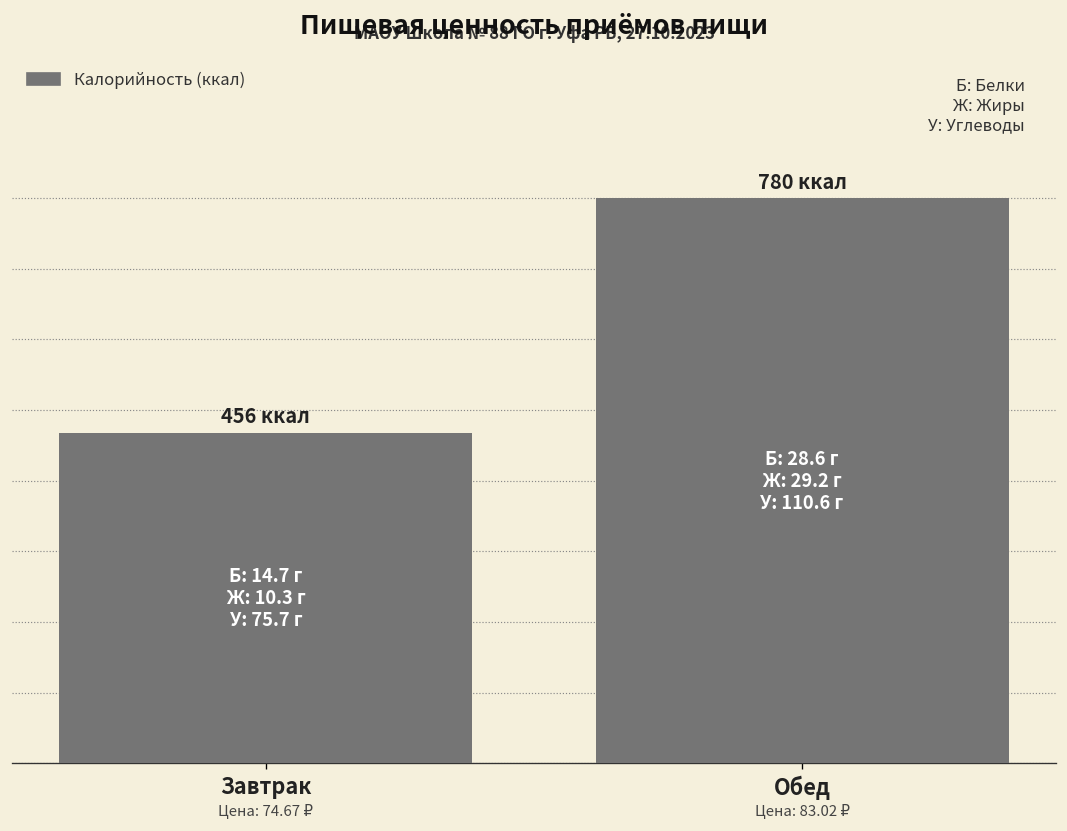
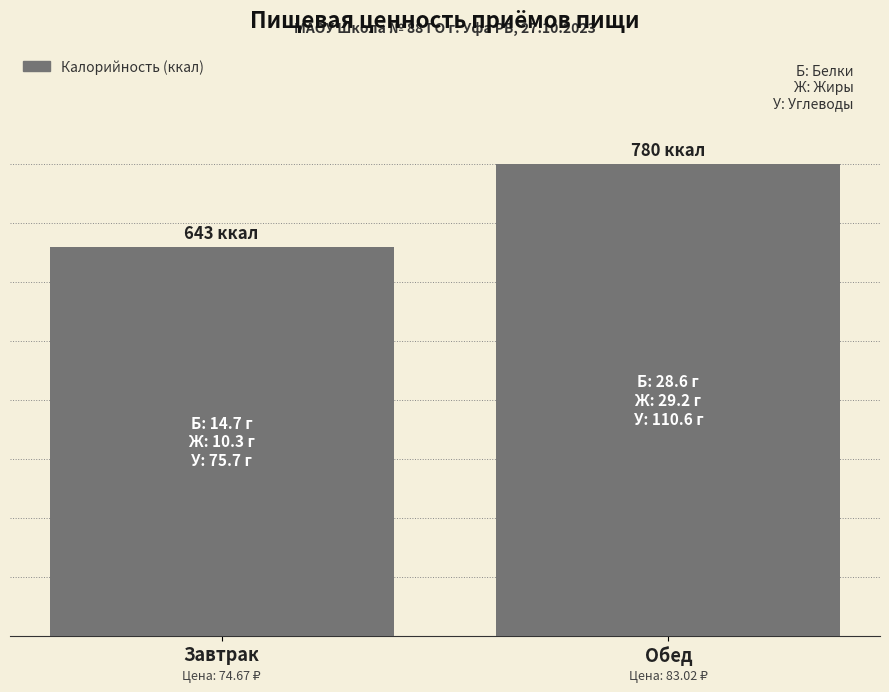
  {
-   "Завтрак": 456,
+   "Завтрак": 643,
    "Обед": 780
  }
